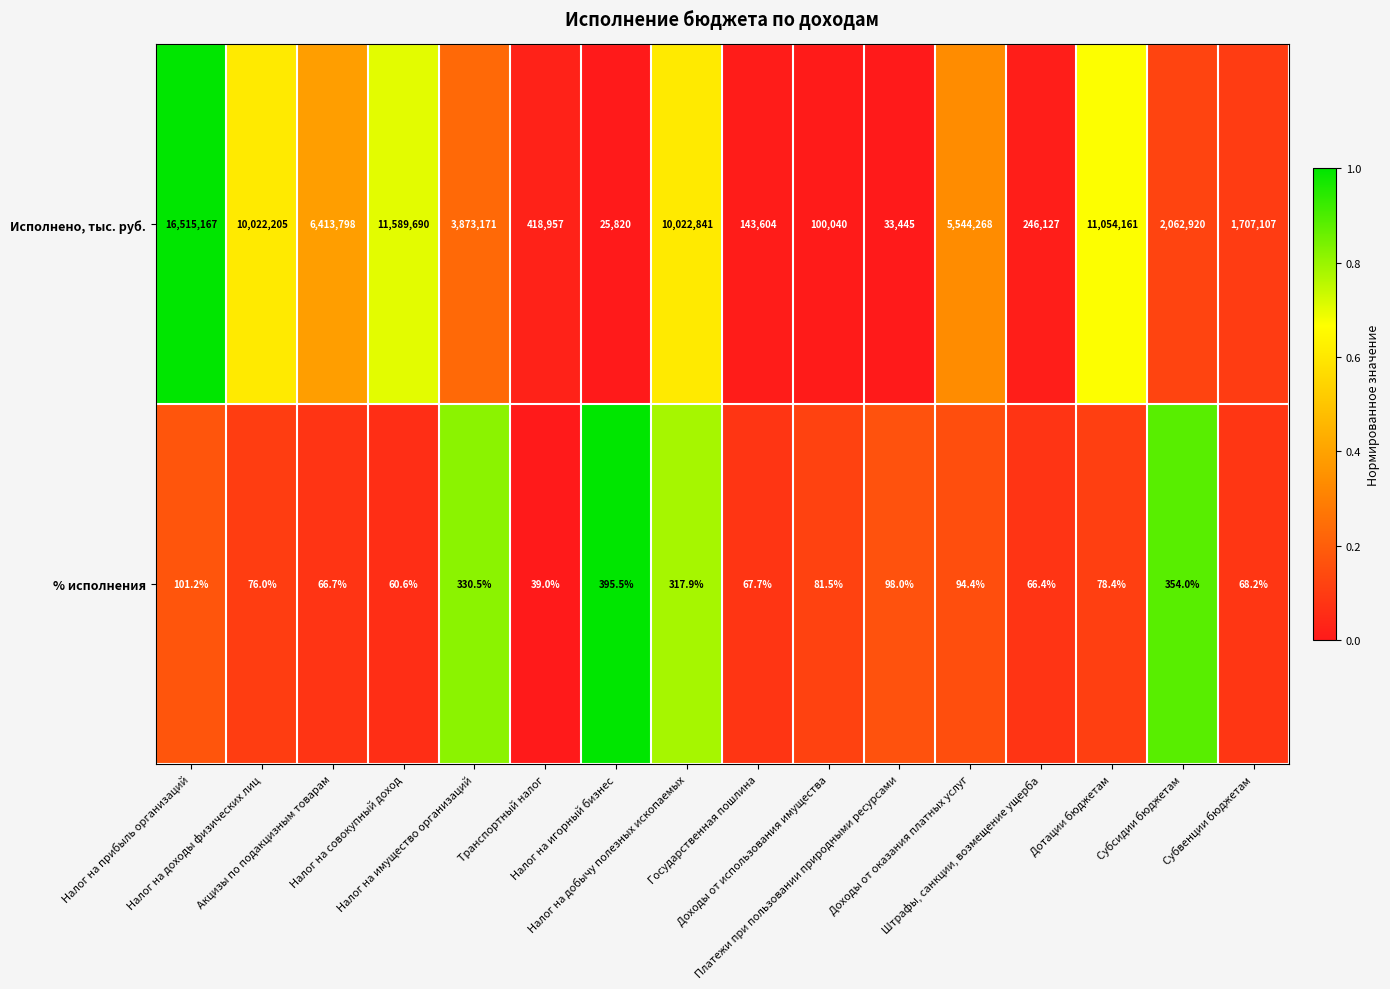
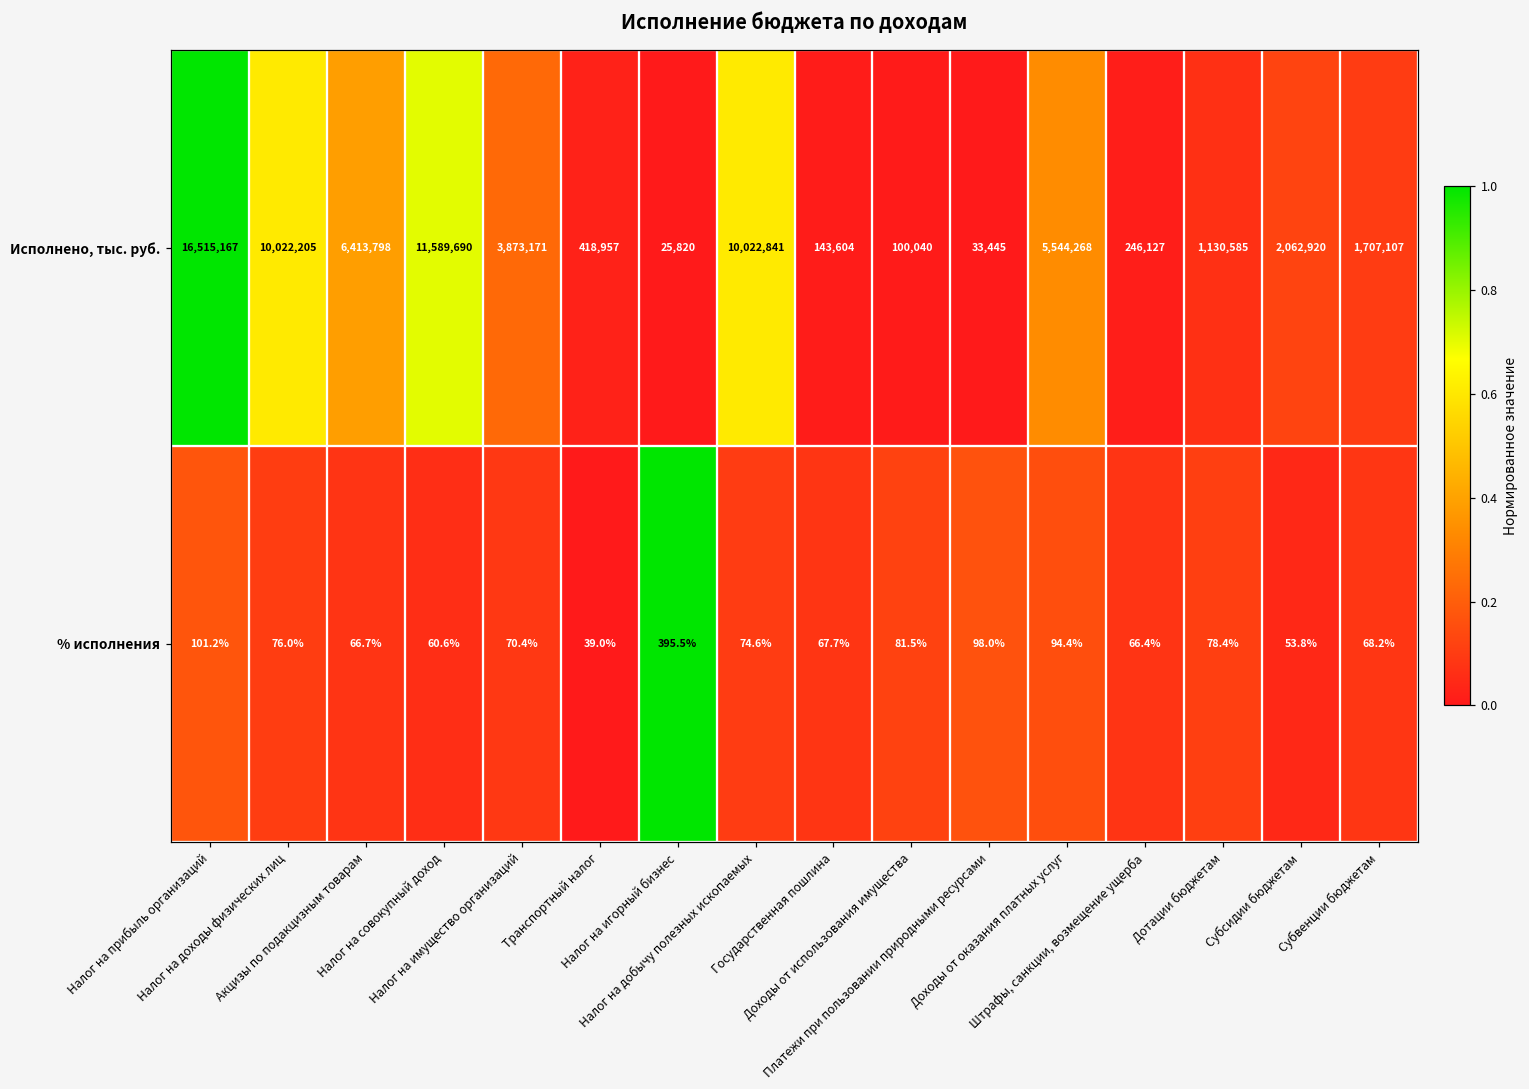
  {
    "Исполнено, тыс. руб.": {
      "Налог на прибыль организаций": "16,515,167",
      "Налог на доходы физических лиц": "10,022,205",
      "Акцизы по подакцизным товарам": "6,413,798",
      "Налог на совокупный доход": "11,589,690",
      "Налог на имущество организаций": "3,873,171",
      "Транспортный налог": "418,957",
      "Налог на игорный бизнес": "25,820",
      "Налог на добычу полезных ископаемых": "10,022,841",
      "Государственная пошлина": "143,604",
      "Доходы от использования имущества": "100,040",
      "Платежи при пользовании природными ресурсами": "33,445",
      "Доходы от оказания платных услуг": "5,544,268",
      "Штрафы, санкции, возмещение ущерба": "246,127",
-     "Дотации бюджетам": "11,054,161",
+     "Дотации бюджетам": "1,130,585",
      "Субсидии бюджетам": "2,062,920",
      "Субвенции бюджетам": "1,707,107"
    },
    "% исполнения": {
      "Налог на прибыль организаций": "101.2%",
      "Налог на доходы физических лиц": "76.0%",
      "Акцизы по подакцизным товарам": "66.7%",
      "Налог на совокупный доход": "60.6%",
-     "Налог на имущество организаций": "330.5%",
+     "Налог на имущество организаций": "70.4%",
      "Транспортный налог": "39.0%",
      "Налог на игорный бизнес": "395.5%",
-     "Налог на добычу полезных ископаемых": "317.9%",
+     "Налог на добычу полезных ископаемых": "74.6%",
      "Государственная пошлина": "67.7%",
      "Доходы от использования имущества": "81.5%",
      "Платежи при пользовании природными ресурсами": "98.0%",
      "Доходы от оказания платных услуг": "94.4%",
      "Штрафы, санкции, возмещение ущерба": "66.4%",
      "Дотации бюджетам": "78.4%",
-     "Субсидии бюджетам": "354.0%",
+     "Субсидии бюджетам": "53.8%",
      "Субвенции бюджетам": "68.2%"
    }
  }
